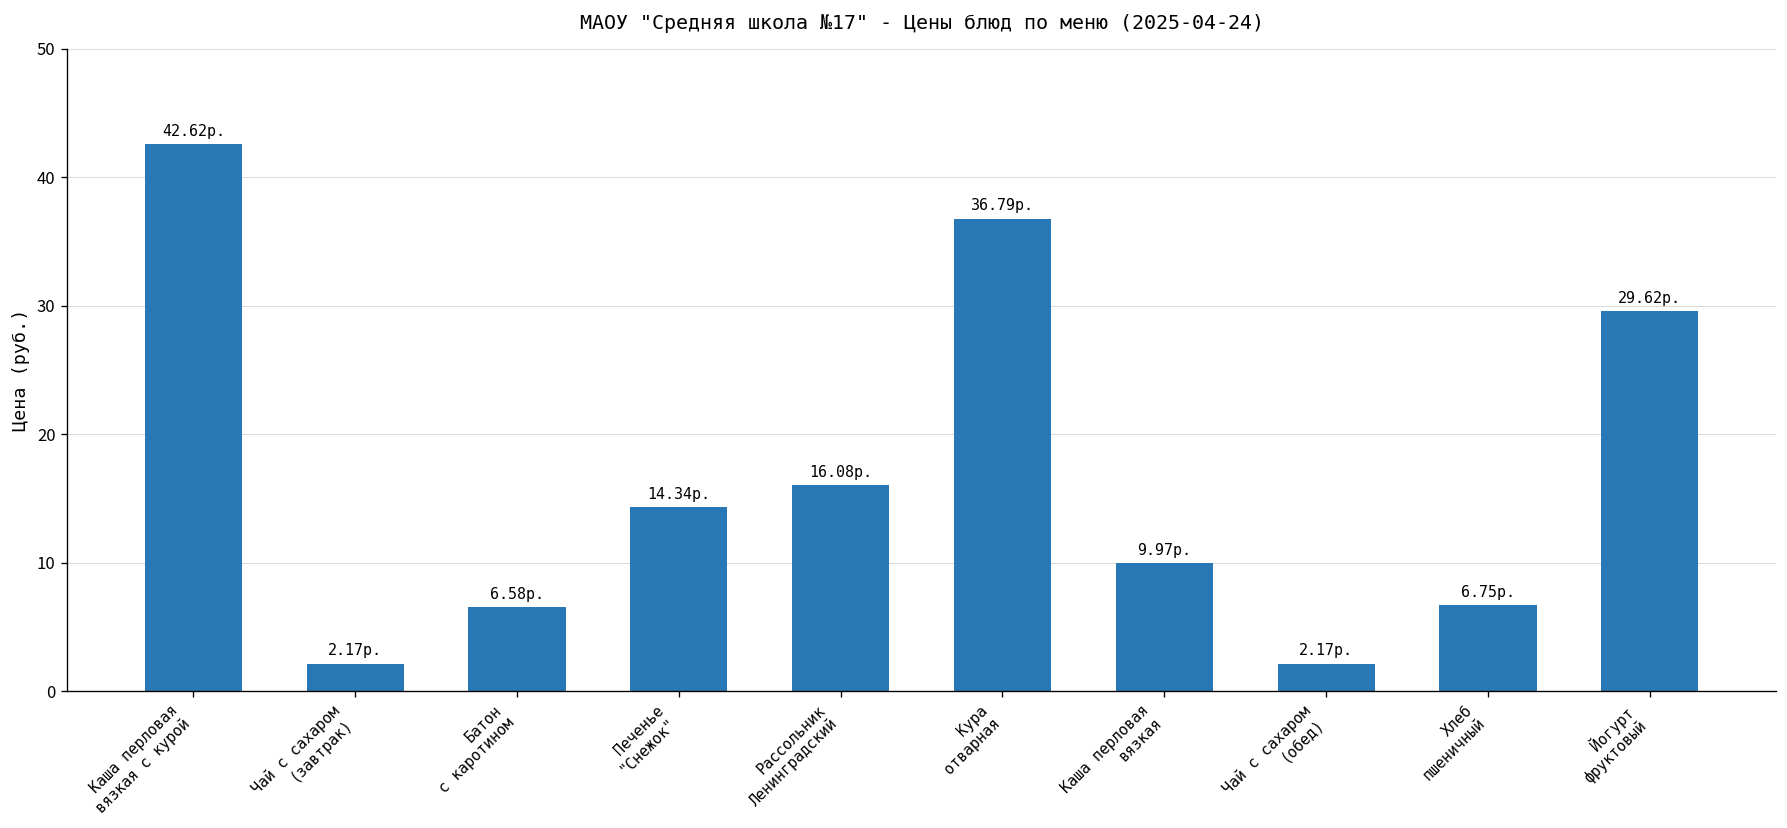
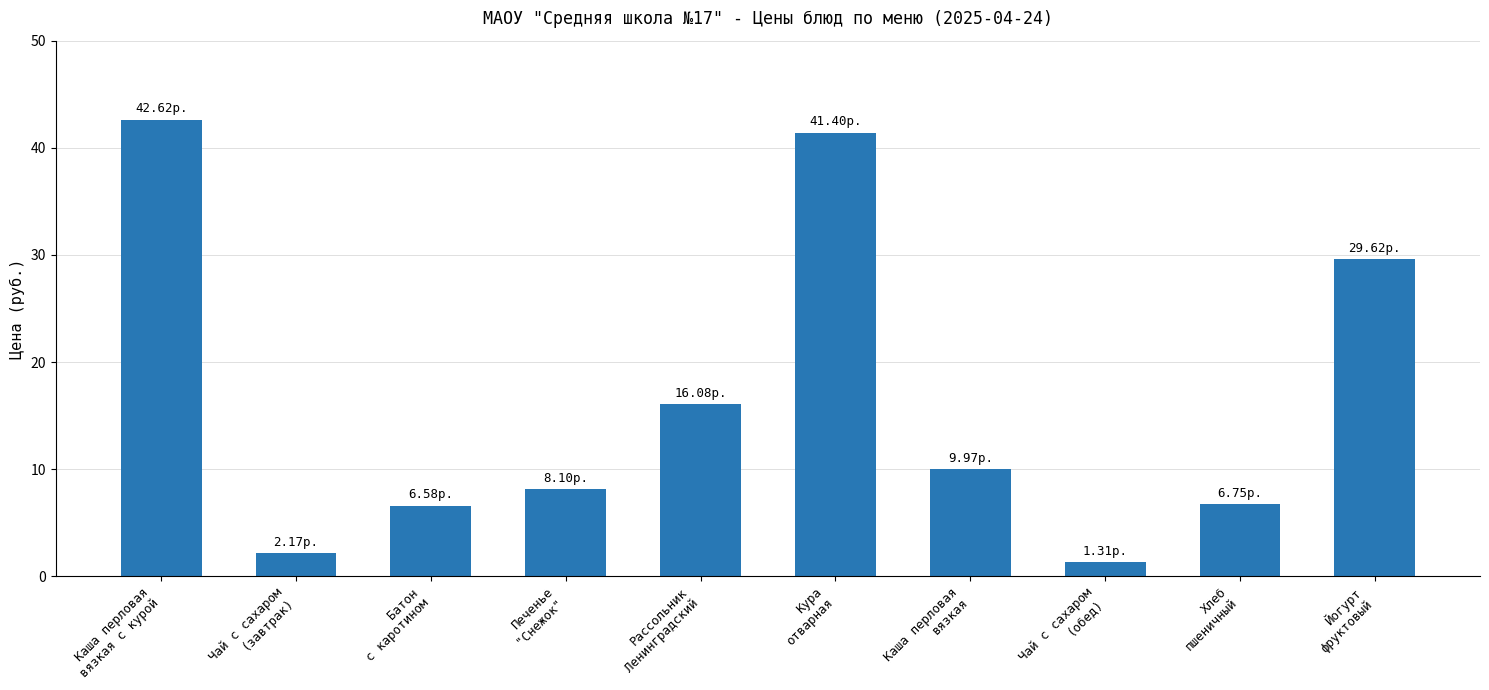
  {
    "Каша перловая вязкая с курой": "42.62р.",
    "Чай с сахаром (завтрак)": "2.17р.",
    "Батон с каротином": "6.58р.",
-   "Печенье \"Снежок\"": "14.34р.",
+   "Печенье \"Снежок\"": "8.10р.",
    "Рассольник Ленинградский": "16.08р.",
-   "Кура отварная": "36.79р.",
+   "Кура отварная": "41.40р.",
    "Каша перловая вязкая": "9.97р.",
-   "Чай с сахаром (обед)": "2.17р.",
+   "Чай с сахаром (обед)": "1.31р.",
    "Хлеб пшеничный": "6.75р.",
    "Йогурт фруктовый": "29.62р."
  }
